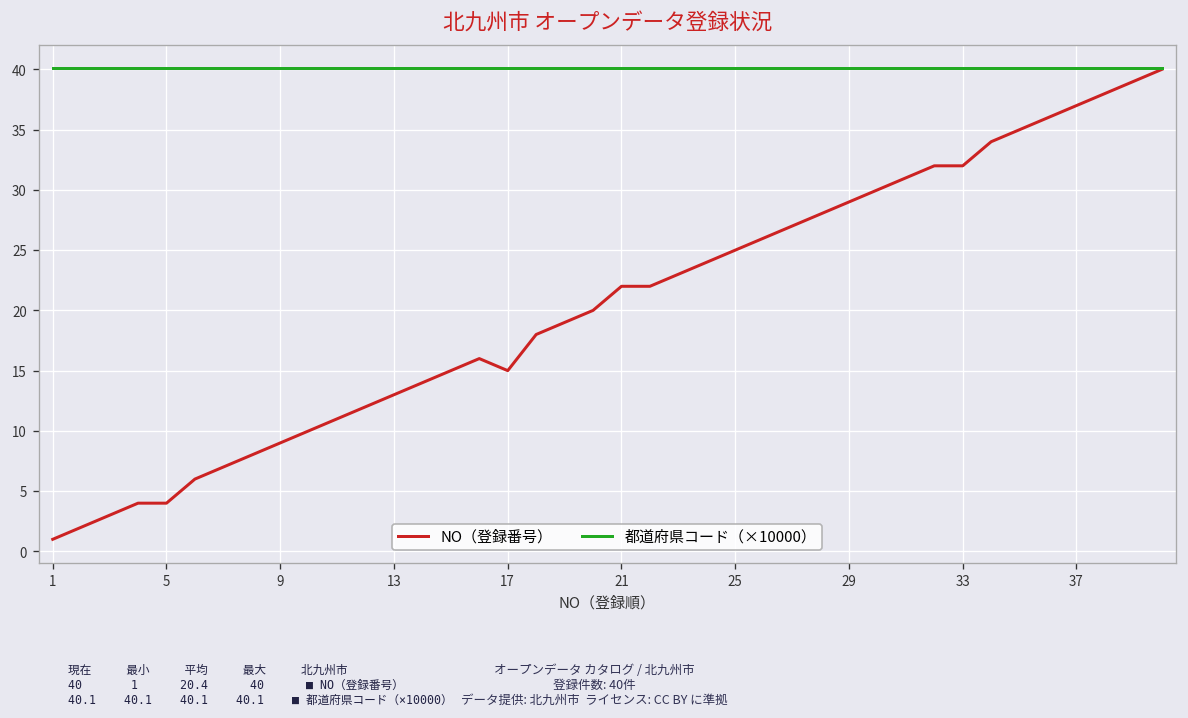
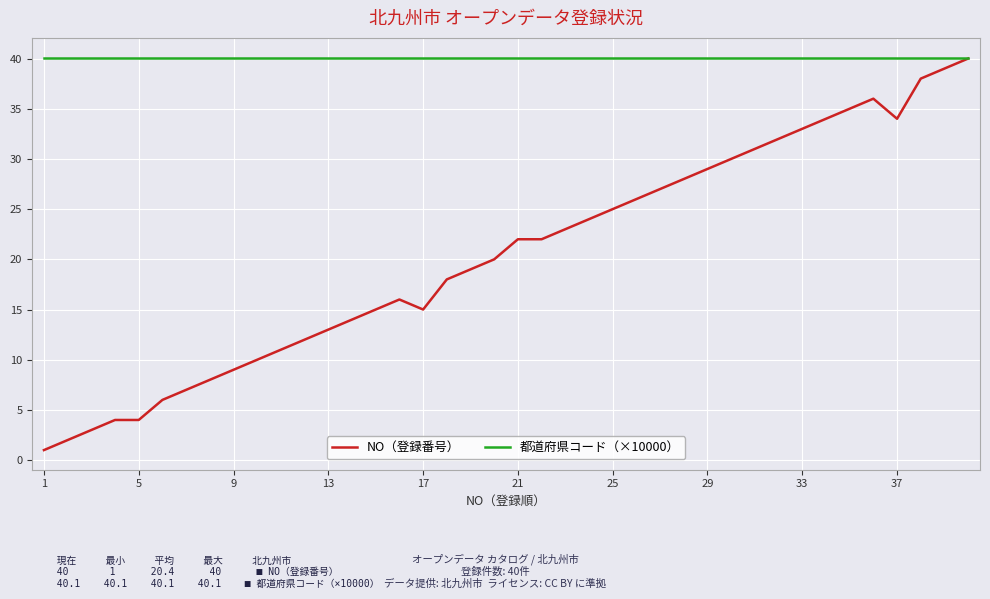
  {
    "NO（登録番号）": {
      "1": 1,
      "5": 4,
      "9": 9,
      "13": 13,
      "17": 15,
      "21": 22,
      "25": 25,
      "29": 29,
-     "33": 32,
-     "37": 37
+     "33": 33,
+     "37": 34
    },
    "都道府県コード（×10000）": {
      "1": 40,
      "5": 40,
      "9": 40,
      "13": 40,
      "17": 40,
      "21": 40,
      "25": 40,
      "29": 40,
      "33": 40,
      "37": 40
    }
  }
